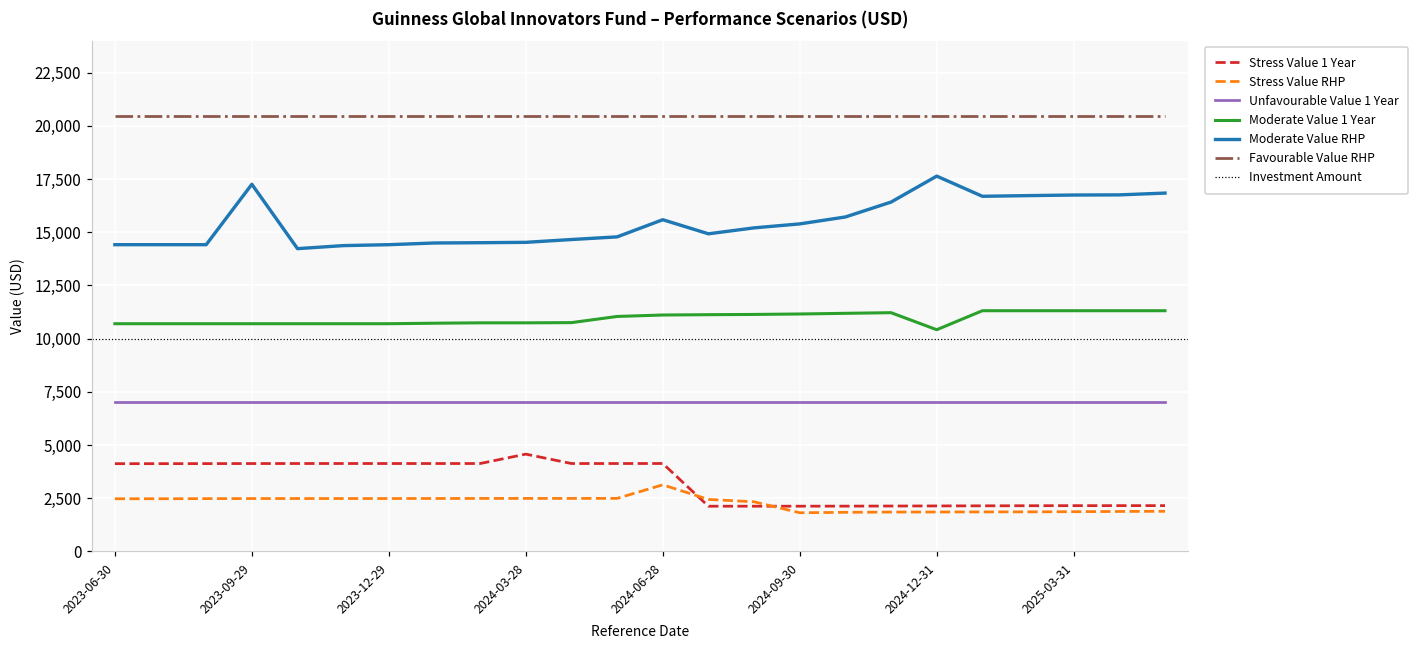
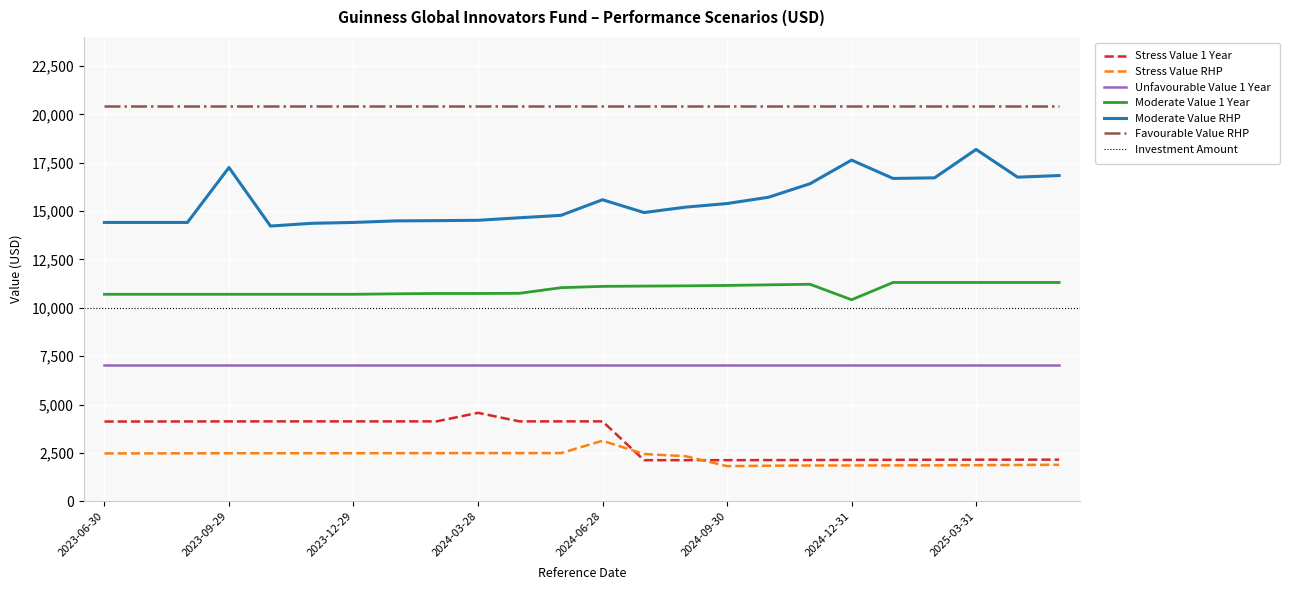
  {
    "Stress Value 1 Year": {
      "2023-06-30": "4,100",
      "2023-09-29": "4,100",
      "2023-12-29": "4,100",
      "2024-03-28": "4,600",
      "2024-06-28": "4,100",
      "2024-09-30": "2,100",
      "2024-12-31": "2,100",
      "2025-03-31": "2,200"
    },
    "Stress Value RHP": {
      "2023-06-30": "2,500",
      "2023-09-29": "2,500",
      "2023-12-29": "2,500",
      "2024-03-28": "2,500",
      "2024-06-28": "3,100",
      "2024-09-30": "1,800",
      "2024-12-31": "1,900",
      "2025-03-31": "1,900"
    },
    "Unfavourable Value 1 Year": {
      "2023-06-30": "7,000",
      "2023-09-29": "7,000",
      "2023-12-29": "7,000",
      "2024-03-28": "7,000",
      "2024-06-28": "7,000",
      "2024-09-30": "7,000",
      "2024-12-31": "7,000",
      "2025-03-31": "7,000"
    },
    "Moderate Value 1 Year": {
      "2023-06-30": "10,700",
      "2023-09-29": "10,700",
      "2023-12-29": "10,700",
      "2024-03-28": "10,700",
      "2024-06-28": "11,100",
      "2024-09-30": "11,200",
      "2024-12-31": "10,400",
      "2025-03-31": "11,300"
    },
    "Moderate Value RHP": {
      "2023-06-30": "14,400",
      "2023-09-29": "17,300",
      "2023-12-29": "14,400",
      "2024-03-28": "14,500",
      "2024-06-28": "15,600",
      "2024-09-30": "15,400",
      "2024-12-31": "17,600",
-     "2025-03-31": "16,700"
+     "2025-03-31": "18,200"
    },
    "Favourable Value RHP": {
      "2023-06-30": "20,400",
      "2023-09-29": "20,400",
      "2023-12-29": "20,400",
      "2024-03-28": "20,400",
      "2024-06-28": "20,400",
      "2024-09-30": "20,400",
      "2024-12-31": "20,400",
      "2025-03-31": "20,400"
    }
  }
